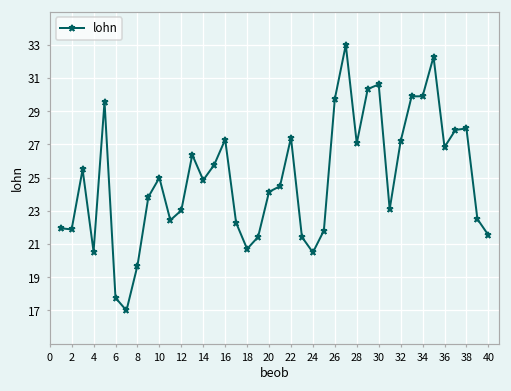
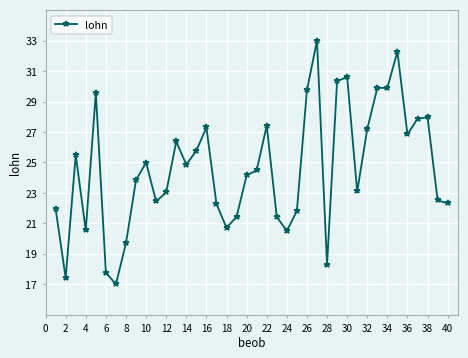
  {
-   "2": 21.9,
+   "2": 17.4,
    "4": 20.5,
    "6": 17.8,
    "8": 19.7,
    "10": 25.0,
    "12": 23.0,
    "14": 24.9,
    "16": 27.3,
    "18": 20.7,
    "20": 24.1,
    "22": 27.4,
    "24": 20.5,
    "26": 29.7,
-   "28": 27.1,
+   "28": 18.3,
    "30": 30.6,
    "32": 27.2,
    "34": 29.9,
    "36": 26.8,
    "38": 28.0,
-   "40": 21.5
+   "40": 22.3
  }
